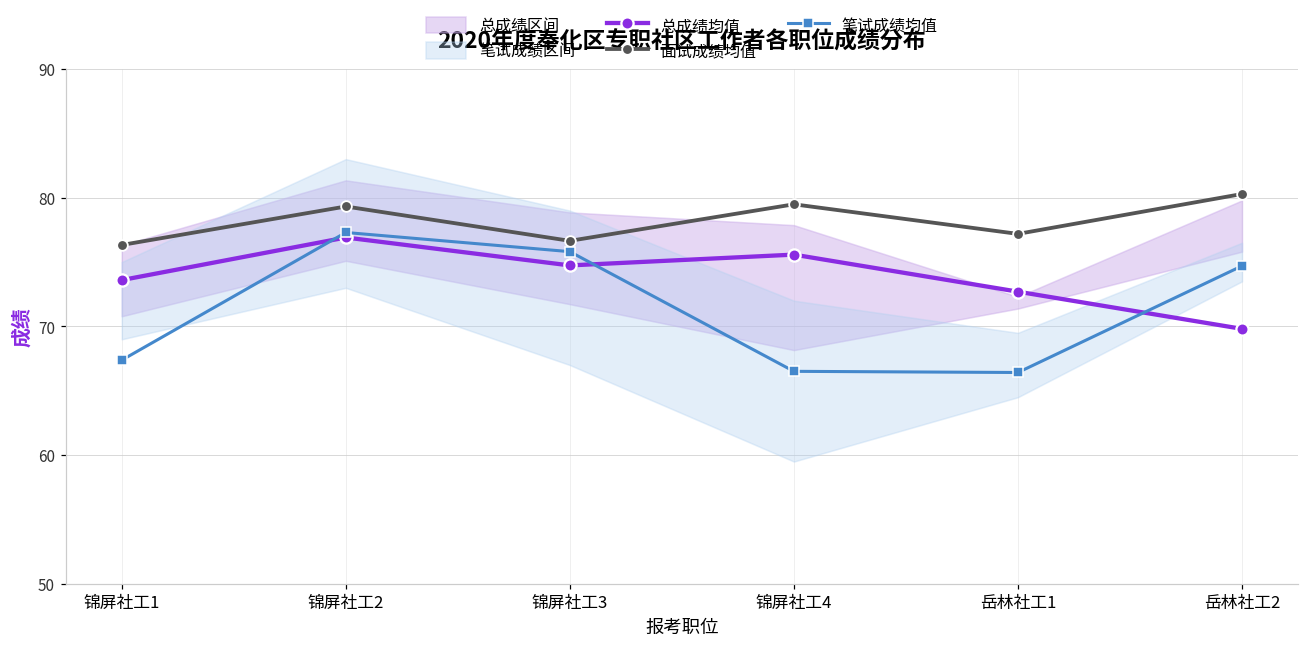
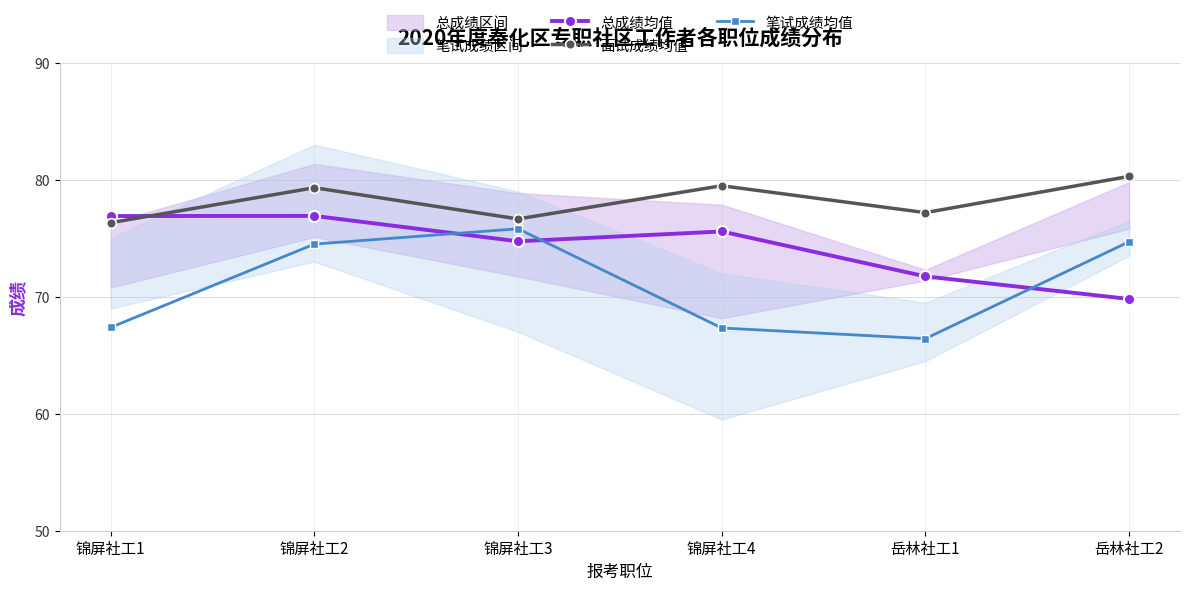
  {
    "总成绩均值": {
-     "锦屏社工1": 73.6,
+     "锦屏社工1": 76.9,
      "锦屏社工2": 76.9,
      "锦屏社工3": 74.7,
      "锦屏社工4": 75.6,
-     "岳林社工1": 72.7,
+     "岳林社工1": 71.7,
      "岳林社工2": 69.8
    },
    "面试成绩均值": {
      "锦屏社工2": 79.3,
      "锦屏社工3": 76.7,
      "锦屏社工4": 79.5,
      "岳林社工1": 77.2,
      "岳林社工2": 80.3
    },
    "笔试成绩均值": {
      "锦屏社工1": 67.4,
-     "锦屏社工2": 77.3,
+     "锦屏社工2": 74.5,
      "锦屏社工3": 75.8,
-     "锦屏社工4": 66.5,
+     "锦屏社工4": 67.3,
      "岳林社工1": 66.4,
      "岳林社工2": 74.7
    }
  }
